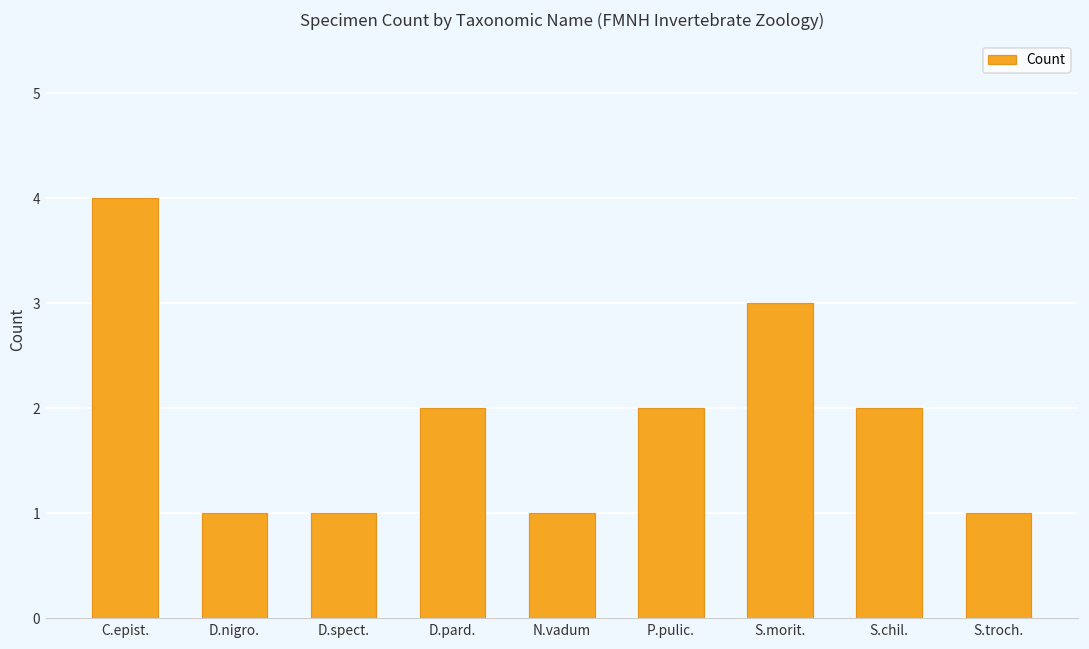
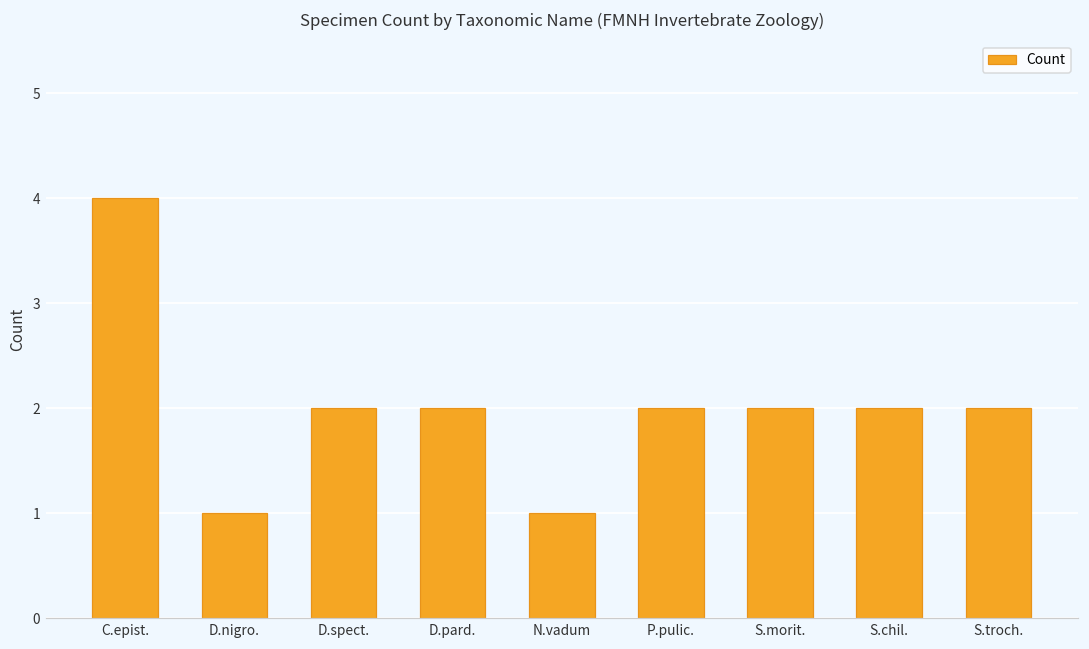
  {
    "C.epist.": 4,
    "D.nigro.": 1,
-   "D.spect.": 1,
+   "D.spect.": 2,
    "D.pard.": 2,
    "N.vadum": 1,
    "P.pulic.": 2,
-   "S.morit.": 3,
+   "S.morit.": 2,
    "S.chil.": 2,
-   "S.troch.": 1
+   "S.troch.": 2
  }
